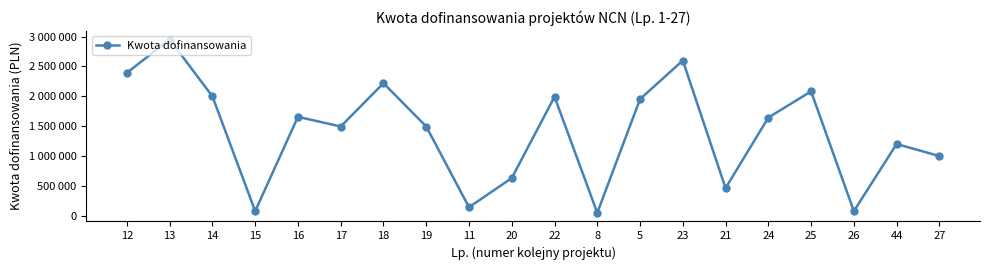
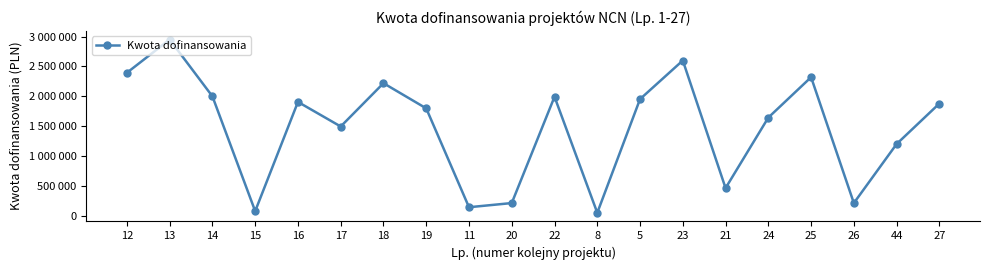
  {
    "12": 2400000,
    "14": 2000000,
    "15": 100000,
-   "16": 1700000,
+   "16": 1900000,
    "17": 1500000,
    "18": 2200000,
-   "19": 1500000,
+   "19": 1800000,
    "11": 100000,
-   "20": 600000,
+   "20": 200000,
    "22": 2000000,
    "8": 0,
    "5": 2000000,
    "23": 2600000,
    "21": 500000,
    "24": 1600000,
-   "25": 2100000,
-   "26": 100000,
+   "25": 2300000,
+   "26": 200000,
    "44": 1200000,
-   "27": 1000000
+   "27": 1900000
  }
